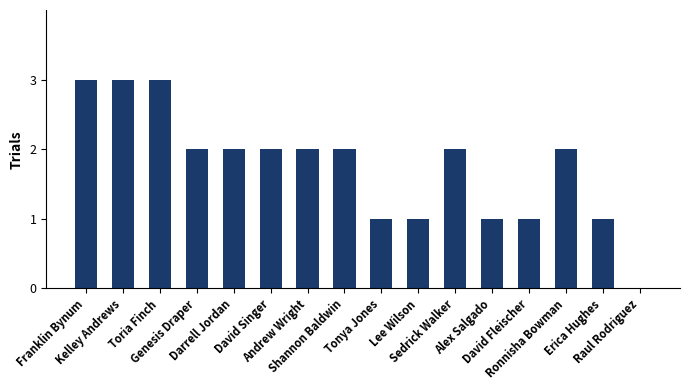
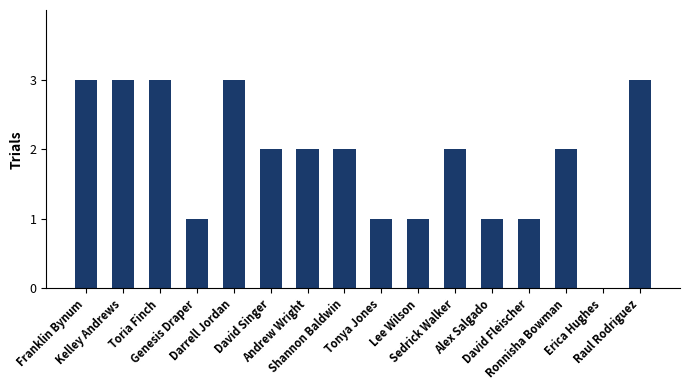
  {
    "Franklin Bynum": 3,
    "Kelley Andrews": 3,
    "Toria Finch": 3,
-   "Genesis Draper": 2,
-   "Darrell Jordan": 2,
+   "Genesis Draper": 1,
+   "Darrell Jordan": 3,
    "David Singer": 2,
    "Andrew Wright": 2,
    "Shannon Baldwin": 2,
    "Tonya Jones": 1,
    "Lee Wilson": 1,
    "Sedrick Walker": 2,
    "Alex Salgado": 1,
    "David Fleischer": 1,
    "Ronnisha Bowman": 2,
-   "Erica Hughes": 1,
-   "Raul Rodriguez": 0
+   "Erica Hughes": 0,
+   "Raul Rodriguez": 3
  }
